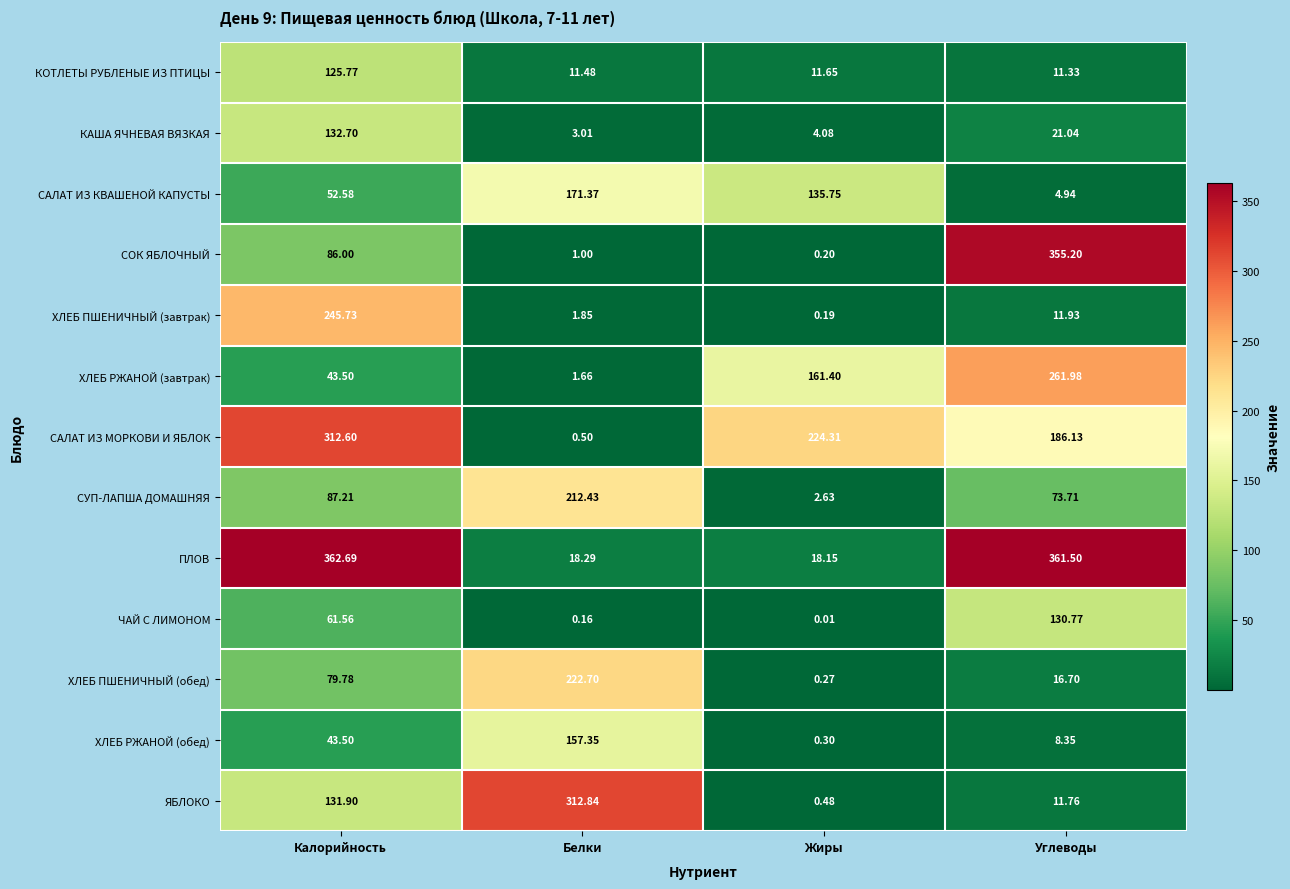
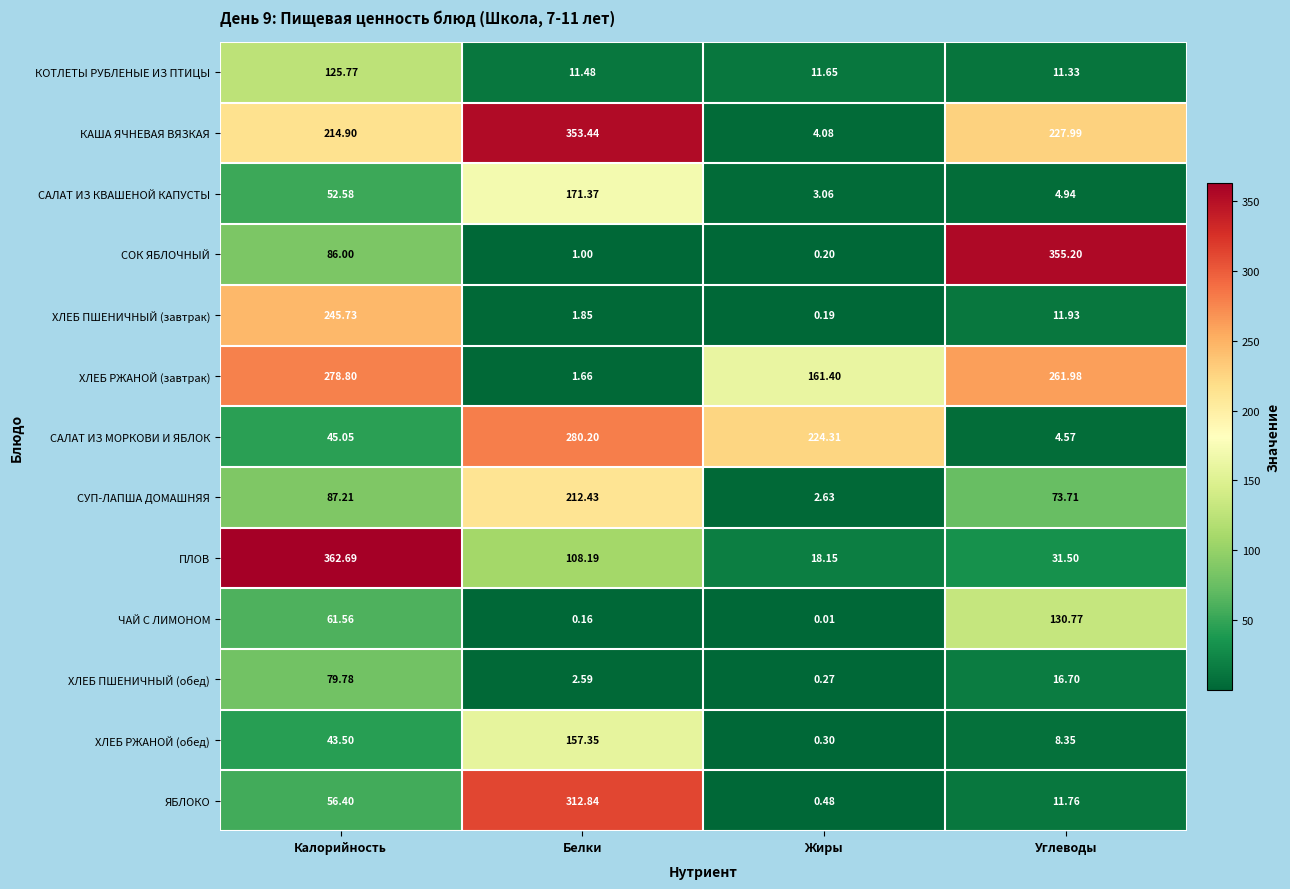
  {
    "КОТЛЕТЫ РУБЛЕНЫЕ ИЗ ПТИЦЫ": {
      "Калорийность": 125.77,
      "Белки": 11.48,
      "Жиры": 11.65,
      "Углеводы": 11.33
    },
    "КАША ЯЧНЕВАЯ ВЯЗКАЯ": {
-     "Калорийность": 132.70,
-     "Белки": 3.01,
+     "Калорийность": 214.90,
+     "Белки": 353.44,
      "Жиры": 4.08,
-     "Углеводы": 21.04
+     "Углеводы": 227.99
    },
    "САЛАТ ИЗ КВАШЕНОЙ КАПУСТЫ": {
      "Калорийность": 52.58,
      "Белки": 171.37,
-     "Жиры": 135.75,
+     "Жиры": 3.06,
      "Углеводы": 4.94
    },
    "СОК ЯБЛОЧНЫЙ": {
      "Калорийность": 86.00,
      "Белки": 1.00,
      "Жиры": 0.20,
      "Углеводы": 355.20
    },
    "ХЛЕБ ПШЕНИЧНЫЙ (завтрак)": {
      "Калорийность": 245.73,
      "Белки": 1.85,
      "Жиры": 0.19,
      "Углеводы": 11.93
    },
    "ХЛЕБ РЖАНОЙ (завтрак)": {
-     "Калорийность": 43.50,
+     "Калорийность": 278.80,
      "Белки": 1.66,
      "Жиры": 161.40,
      "Углеводы": 261.98
    },
    "САЛАТ ИЗ МОРКОВИ И ЯБЛОК": {
-     "Калорийность": 312.60,
-     "Белки": 0.50,
+     "Калорийность": 45.05,
+     "Белки": 280.20,
      "Жиры": 224.31,
-     "Углеводы": 186.13
+     "Углеводы": 4.57
    },
    "СУП-ЛАПША ДОМАШНЯЯ": {
      "Калорийность": 87.21,
      "Белки": 212.43,
      "Жиры": 2.63,
      "Углеводы": 73.71
    },
    "ПЛОВ": {
      "Калорийность": 362.69,
-     "Белки": 18.29,
+     "Белки": 108.19,
      "Жиры": 18.15,
-     "Углеводы": 361.50
+     "Углеводы": 31.50
    },
    "ЧАЙ С ЛИМОНОМ": {
      "Калорийность": 61.56,
      "Белки": 0.16,
      "Жиры": 0.01,
      "Углеводы": 130.77
    },
    "ХЛЕБ ПШЕНИЧНЫЙ (обед)": {
      "Калорийность": 79.78,
-     "Белки": 222.70,
+     "Белки": 2.59,
      "Жиры": 0.27,
      "Углеводы": 16.70
    },
    "ХЛЕБ РЖАНОЙ (обед)": {
      "Калорийность": 43.50,
      "Белки": 157.35,
      "Жиры": 0.30,
      "Углеводы": 8.35
    },
    "ЯБЛОКО": {
-     "Калорийность": 131.90,
+     "Калорийность": 56.40,
      "Белки": 312.84,
      "Жиры": 0.48,
      "Углеводы": 11.76
    }
  }
